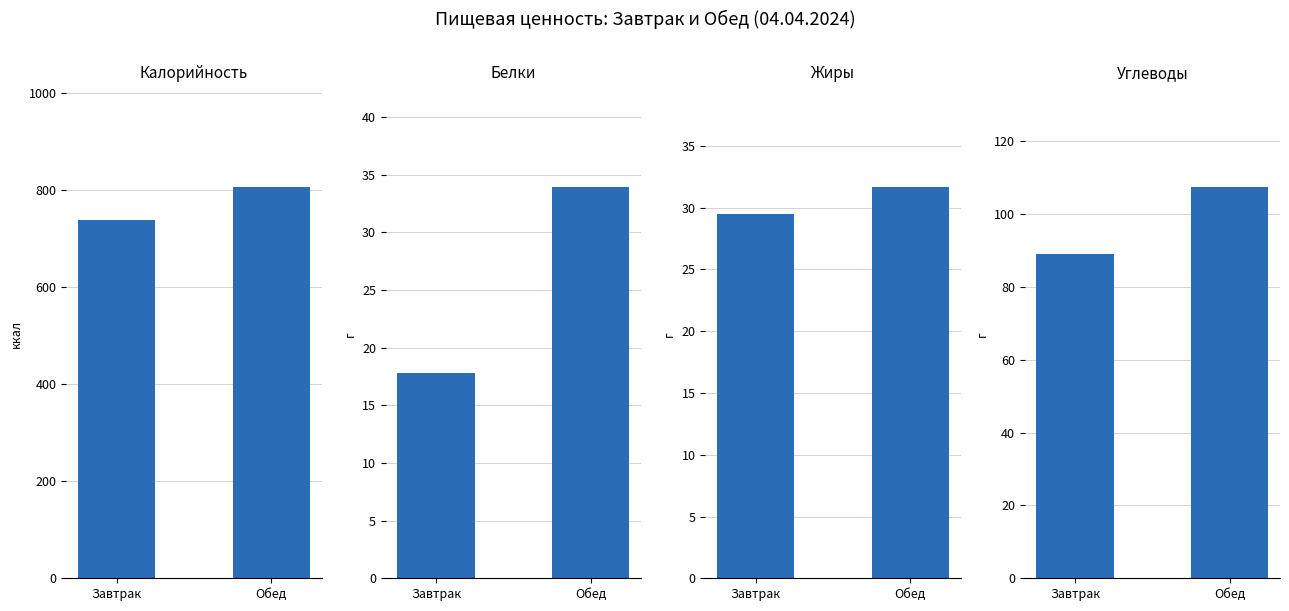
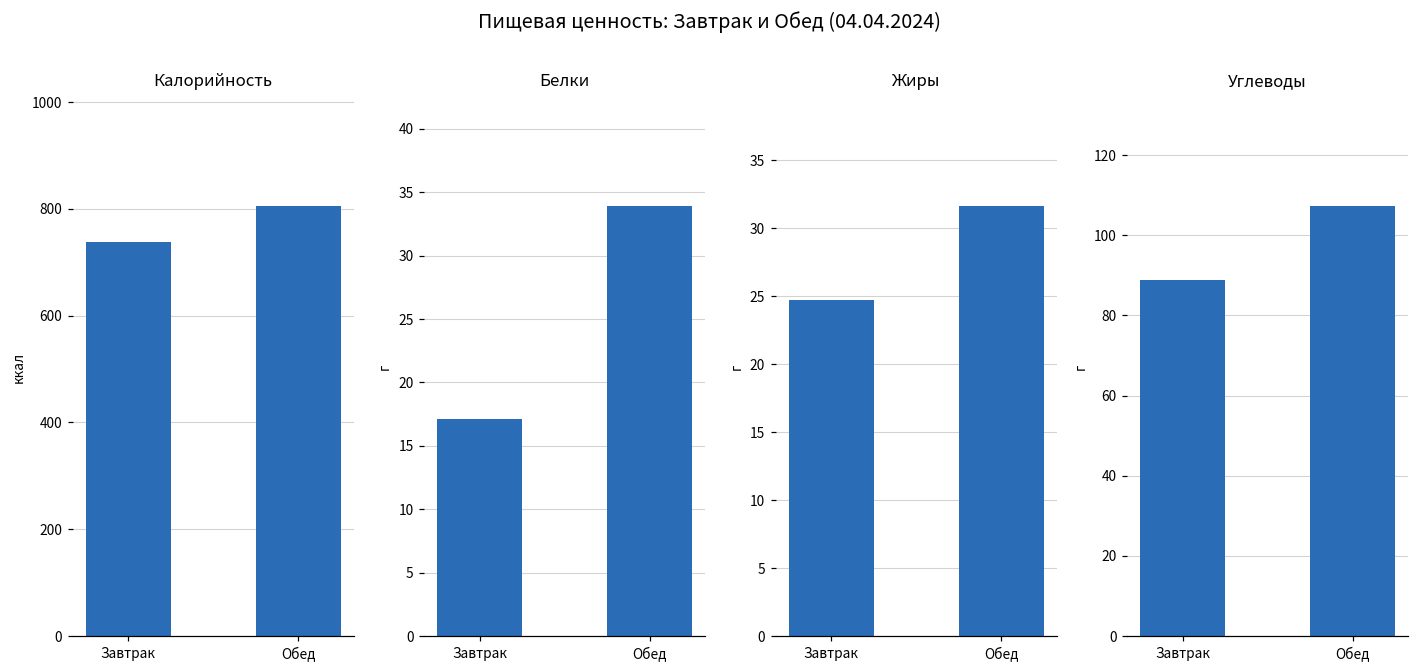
  {
    "Калорийность": {
      "Завтрак": 740,
      "Обед": 810
    },
    "Белки": {
-     "Завтрак": 17.9,
+     "Завтрак": 17.1,
      "Обед": 33.9
    },
    "Жиры": {
-     "Завтрак": 29.5,
+     "Завтрак": 24.7,
      "Обед": 31.7
    },
    "Углеводы": {
      "Завтрак": 89,
      "Обед": 107
    }
  }
